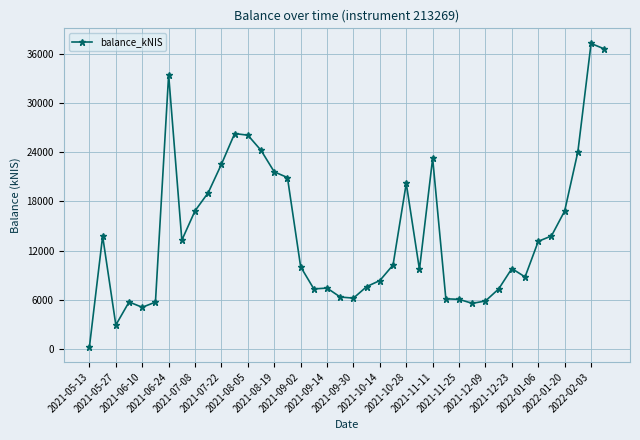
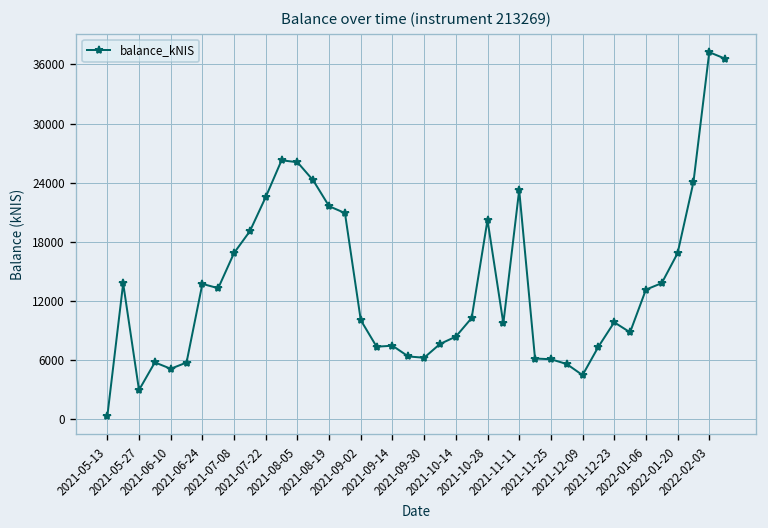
  {
    "2021-05-13": 0,
    "2021-05-27": 3000,
    "2021-06-10": 5000,
-   "2021-06-24": 33000,
+   "2021-06-24": 14000,
    "2021-07-08": 17000,
    "2021-07-22": 23000,
    "2021-08-05": 26000,
    "2021-08-19": 22000,
    "2021-09-02": 10000,
    "2021-09-14": 7000,
    "2021-09-30": 6000,
    "2021-10-14": 8000,
    "2021-10-28": 20000,
    "2021-11-11": 23000,
    "2021-11-25": 6000,
-   "2021-12-09": 6000,
+   "2021-12-09": 4000,
    "2021-12-23": 10000,
    "2022-01-06": 13000,
    "2022-01-20": 17000,
    "2022-02-03": 37000
  }
